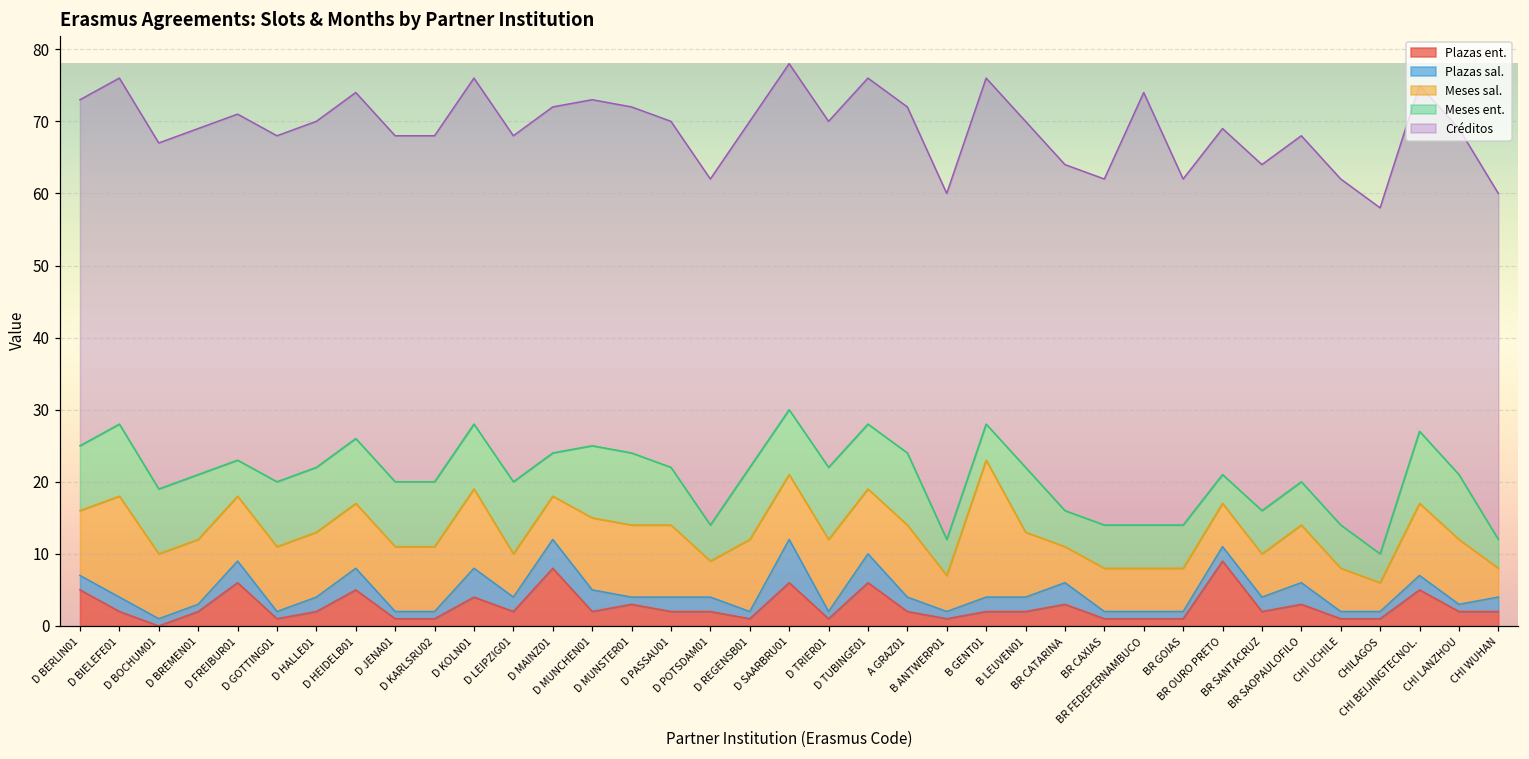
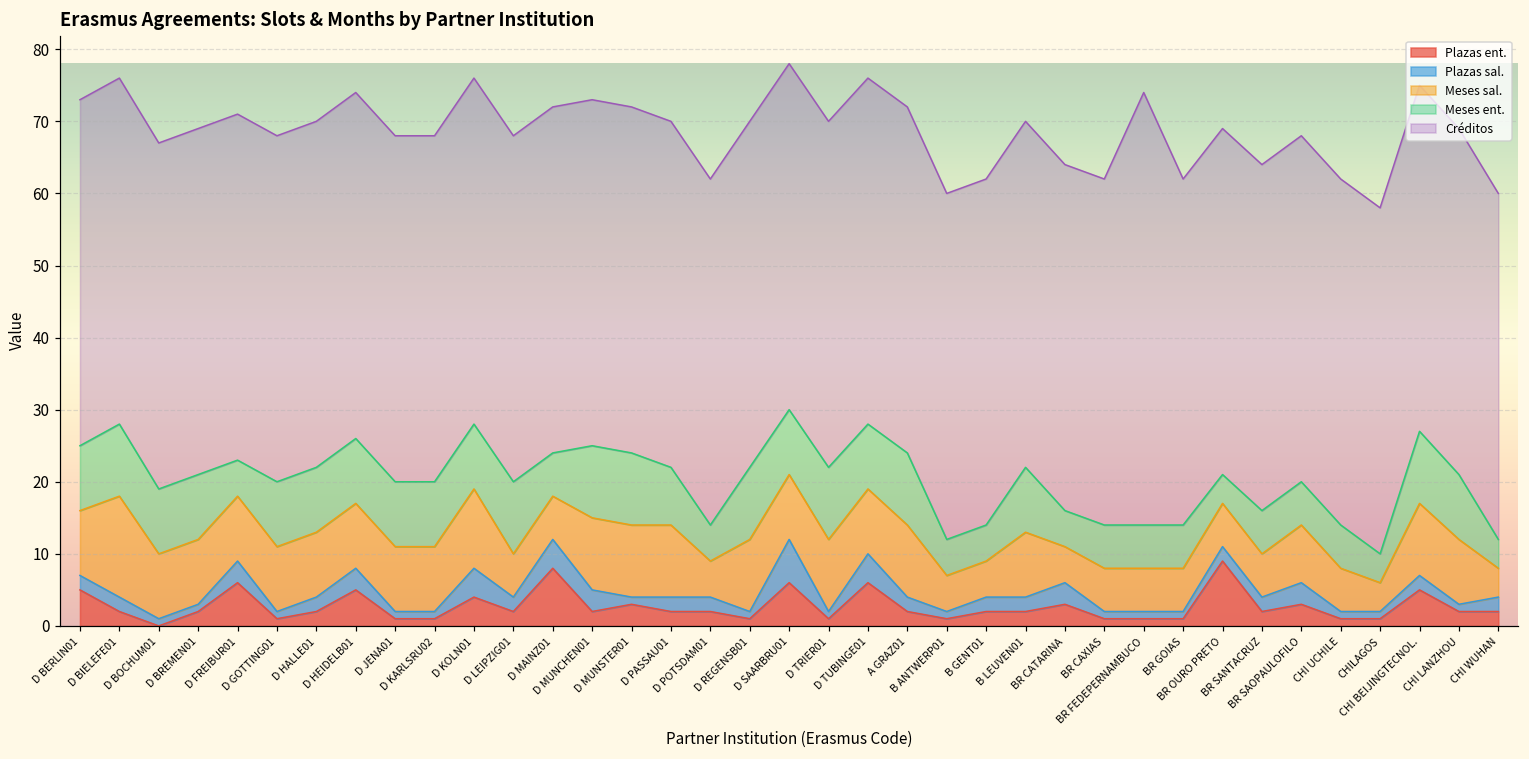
  {
    "Plazas ent.": {
      "D BERLIN01": 5,
      "D BIELEFE01": 2,
      "D BOCHUM01": 0,
      "D BREMEN01": 2,
      "D FREIBUR01": 6,
      "D GOTTING01": 1,
      "D HALLE01": 2,
      "D HEIDELB01": 5,
      "D JENA01": 1,
      "D KARLSRU02": 1,
      "D KOLN01": 4,
      "D LEIPZIG01": 2,
      "D MAINZ01": 8,
      "D MUNCHEN01": 2,
      "D MUNSTER01": 3,
      "D PASSAU01": 2,
      "D POTSDAM01": 2,
      "D REGENSB01": 1,
      "D SAARBRU01": 6,
      "D TRIER01": 1,
      "D TUBINGE01": 6,
      "A GRAZ01": 2,
      "B ANTWERP01": 1,
      "B GENT01": 2,
      "B LEUVEN01": 2,
      "BR CATARINA": 3,
      "BR CAXIAS": 1,
      "BR FEDEPERNAMBUCO": 1,
      "BR GOIAS": 1,
      "BR OURO PRETO": 9,
      "BR SANTACRUZ": 2,
      "BR SAOPAULOFILO": 3,
      "CHI UCHILE": 1,
      "CHILAGOS": 1,
      "CHI BEIJINGTECNOL.": 5,
      "CHI LANZHOU": 2,
      "CHI WUHAN": 2
    },
    "Plazas sal.": {
      "D BERLIN01": 2,
      "D BIELEFE01": 2,
      "D BOCHUM01": 1,
      "D BREMEN01": 1,
      "D FREIBUR01": 3,
      "D GOTTING01": 1,
      "D HALLE01": 2,
      "D HEIDELB01": 3,
      "D JENA01": 1,
      "D KARLSRU02": 1,
      "D KOLN01": 4,
      "D LEIPZIG01": 2,
      "D MAINZ01": 4,
      "D MUNCHEN01": 3,
      "D MUNSTER01": 1,
      "D PASSAU01": 2,
      "D POTSDAM01": 2,
      "D REGENSB01": 1,
      "D SAARBRU01": 6,
      "D TRIER01": 1,
      "D TUBINGE01": 4,
      "A GRAZ01": 2,
      "B ANTWERP01": 1,
      "B GENT01": 2,
      "B LEUVEN01": 2,
      "BR CATARINA": 3,
      "BR CAXIAS": 1,
      "BR FEDEPERNAMBUCO": 1,
      "BR GOIAS": 1,
      "BR OURO PRETO": 2,
      "BR SANTACRUZ": 2,
      "BR SAOPAULOFILO": 3,
      "CHI UCHILE": 1,
      "CHILAGOS": 1,
      "CHI BEIJINGTECNOL.": 2,
      "CHI LANZHOU": 1,
      "CHI WUHAN": 2
    },
    "Meses sal.": {
      "D BERLIN01": 9,
      "D BIELEFE01": 14,
      "D BOCHUM01": 9,
      "D BREMEN01": 9,
      "D FREIBUR01": 9,
      "D GOTTING01": 9,
      "D HALLE01": 9,
      "D HEIDELB01": 9,
      "D JENA01": 9,
      "D KARLSRU02": 9,
      "D KOLN01": 11,
      "D LEIPZIG01": 6,
      "D MAINZ01": 6,
      "D MUNCHEN01": 10,
      "D MUNSTER01": 10,
      "D PASSAU01": 10,
      "D POTSDAM01": 5,
      "D REGENSB01": 10,
      "D SAARBRU01": 9,
      "D TRIER01": 10,
      "D TUBINGE01": 9,
      "A GRAZ01": 10,
      "B ANTWERP01": 5,
-     "B GENT01": 19,
+     "B GENT01": 5,
      "B LEUVEN01": 9,
      "BR CATARINA": 5,
      "BR CAXIAS": 6,
      "BR FEDEPERNAMBUCO": 6,
      "BR GOIAS": 6,
      "BR OURO PRETO": 6,
      "BR SANTACRUZ": 6,
      "BR SAOPAULOFILO": 8,
      "CHI UCHILE": 6,
      "CHILAGOS": 4,
      "CHI BEIJINGTECNOL.": 10,
      "CHI LANZHOU": 9,
      "CHI WUHAN": 4
    },
    "Meses ent.": {
      "D BERLIN01": 9,
      "D BIELEFE01": 10,
      "D BOCHUM01": 9,
      "D BREMEN01": 9,
      "D FREIBUR01": 5,
      "D GOTTING01": 9,
      "D HALLE01": 9,
      "D HEIDELB01": 9,
      "D JENA01": 9,
      "D KARLSRU02": 9,
      "D KOLN01": 9,
      "D LEIPZIG01": 10,
      "D MAINZ01": 6,
      "D MUNCHEN01": 10,
      "D MUNSTER01": 10,
      "D PASSAU01": 8,
      "D POTSDAM01": 5,
      "D REGENSB01": 10,
      "D SAARBRU01": 9,
      "D TRIER01": 10,
      "D TUBINGE01": 9,
      "A GRAZ01": 10,
      "B ANTWERP01": 5,
      "B GENT01": 5,
      "B LEUVEN01": 9,
      "BR CATARINA": 5,
      "BR CAXIAS": 6,
      "BR FEDEPERNAMBUCO": 6,
      "BR GOIAS": 6,
      "BR OURO PRETO": 4,
      "BR SANTACRUZ": 6,
      "BR SAOPAULOFILO": 6,
      "CHI UCHILE": 6,
      "CHILAGOS": 4,
      "CHI BEIJINGTECNOL.": 10,
      "CHI LANZHOU": 9,
      "CHI WUHAN": 4
    },
    "Créditos": {
      "D BERLIN01": 48,
      "D BIELEFE01": 48,
      "D BOCHUM01": 48,
      "D BREMEN01": 48,
      "D FREIBUR01": 48,
      "D GOTTING01": 48,
      "D HALLE01": 48,
      "D HEIDELB01": 48,
      "D JENA01": 48,
      "D KARLSRU02": 48,
      "D KOLN01": 48,
      "D LEIPZIG01": 48,
      "D MAINZ01": 48,
      "D MUNCHEN01": 48,
      "D MUNSTER01": 48,
      "D PASSAU01": 48,
      "D POTSDAM01": 48,
      "D REGENSB01": 48,
      "D SAARBRU01": 48,
      "D TRIER01": 48,
      "D TUBINGE01": 48,
      "A GRAZ01": 48,
      "B ANTWERP01": 48,
      "B GENT01": 48,
      "B LEUVEN01": 48,
      "BR CATARINA": 48,
      "BR CAXIAS": 48,
      "BR FEDEPERNAMBUCO": 60,
      "BR GOIAS": 48,
      "BR OURO PRETO": 48,
      "BR SANTACRUZ": 48,
      "BR SAOPAULOFILO": 48,
      "CHI UCHILE": 48,
      "CHILAGOS": 48,
      "CHI WUHAN": 48
    }
  }
